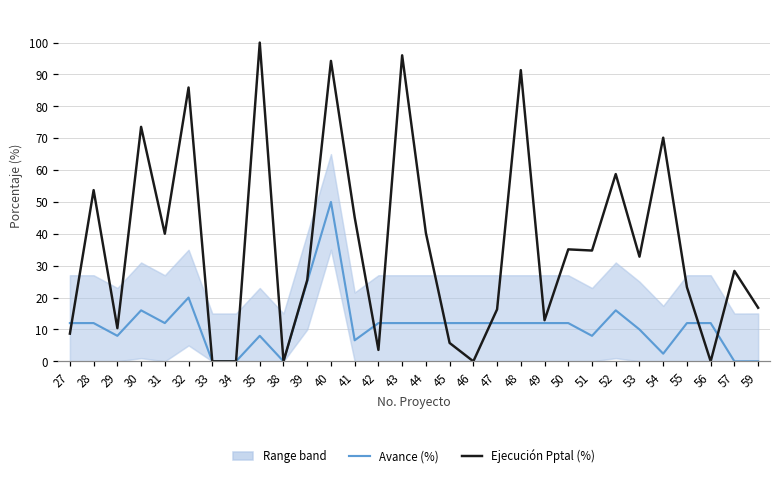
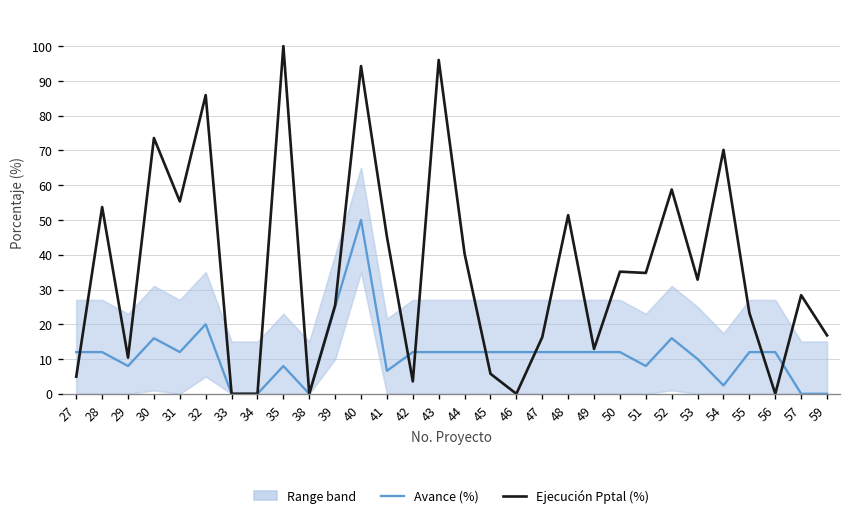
  {
    "Avance (%)": {
      "27": 12,
      "28": 12,
      "29": 8,
      "30": 16,
      "31": 12,
      "32": 20,
      "35": 8,
      "40": 50,
      "41": 7,
      "42": 12,
      "43": 12,
      "44": 12,
      "45": 12,
      "46": 12,
      "47": 12,
      "48": 12,
      "49": 12,
      "50": 12,
      "51": 8,
      "52": 16,
      "53": 10,
      "54": 2,
      "55": 12,
      "56": 12,
      "57": 0,
      "59": 0
    },
    "Range band": {
      "27": 27,
      "28": 27,
      "29": 23,
      "31": 27,
      "33": 15,
      "34": 15,
      "35": 23,
      "38": 15,
      "41": 22,
      "42": 27,
      "43": 27,
      "44": 27,
      "45": 27,
      "46": 27,
      "47": 27,
      "48": 27,
      "49": 27,
      "50": 27,
      "51": 23,
      "53": 25,
      "54": 17,
      "55": 27,
      "56": 27,
      "57": 15,
      "59": 15
    },
    "Ejecución Pptal (%)": {
-     "27": 9,
+     "27": 5,
      "28": 54,
      "29": 10,
      "30": 74,
-     "31": 40,
+     "31": 55,
      "32": 86,
      "35": 100,
      "40": 94,
      "41": 45,
      "42": 4,
      "43": 96,
      "44": 40,
      "45": 6,
      "46": 0,
      "47": 16,
-     "48": 91,
+     "48": 51,
      "49": 13,
      "50": 35,
      "51": 35,
      "52": 59,
      "53": 33,
      "54": 70,
      "55": 23,
      "56": 0,
      "57": 28,
      "59": 17
    }
  }
